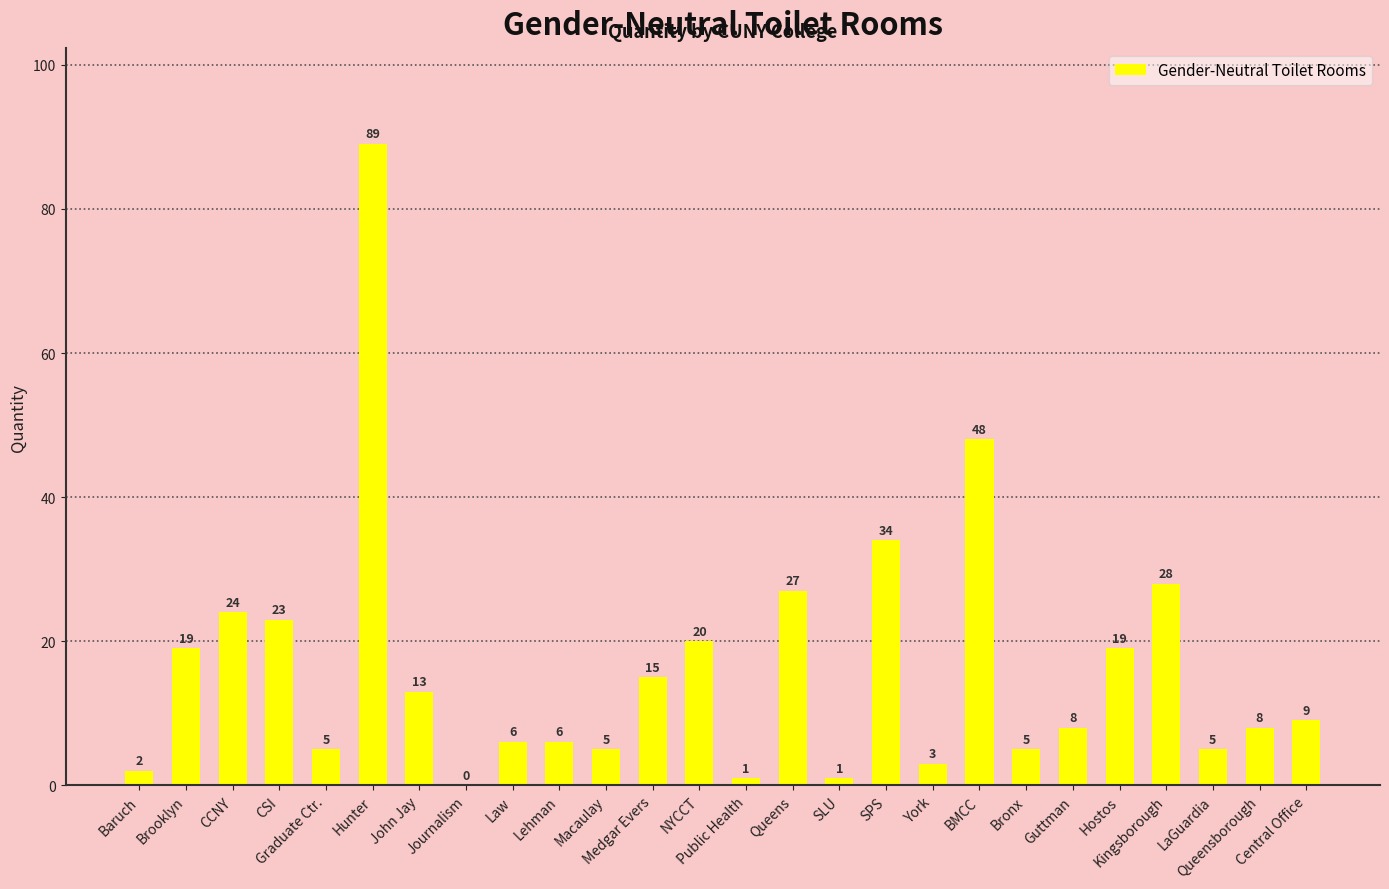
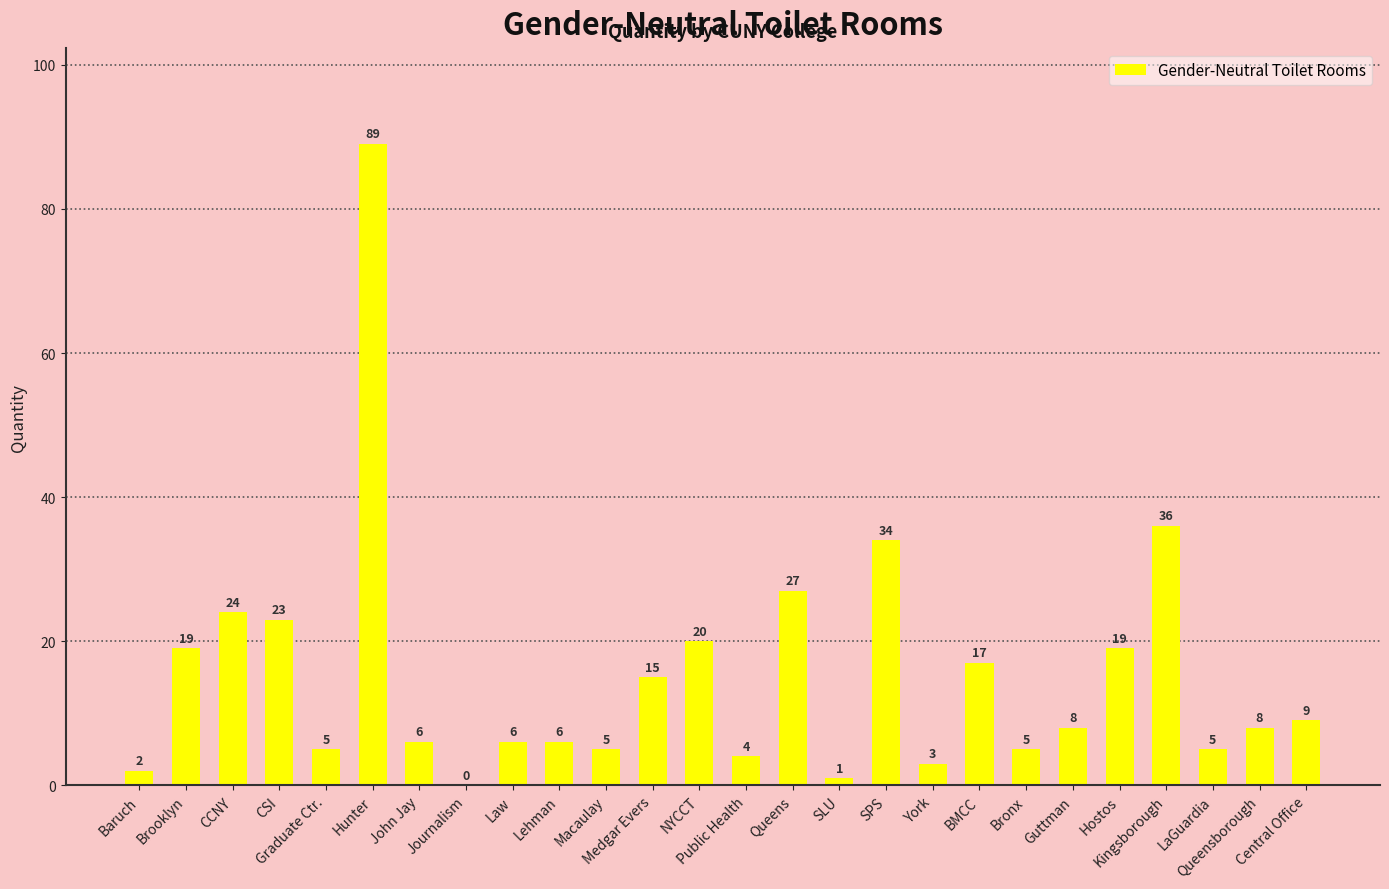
  {
    "Baruch": 2,
    "Brooklyn": 19,
    "CCNY": 24,
    "CSI": 23,
    "Graduate Ctr.": 5,
    "Hunter": 89,
-   "John Jay": 13,
+   "John Jay": 6,
    "Journalism": 0,
    "Law": 6,
    "Lehman": 6,
    "Macaulay": 5,
    "Medgar Evers": 15,
    "NYCCT": 20,
-   "Public Health": 1,
+   "Public Health": 4,
    "Queens": 27,
    "SLU": 1,
    "SPS": 34,
    "York": 3,
-   "BMCC": 48,
+   "BMCC": 17,
    "Bronx": 5,
    "Guttman": 8,
    "Hostos": 19,
-   "Kingsborough": 28,
+   "Kingsborough": 36,
    "LaGuardia": 5,
    "Queensborough": 8,
    "Central Office": 9
  }
